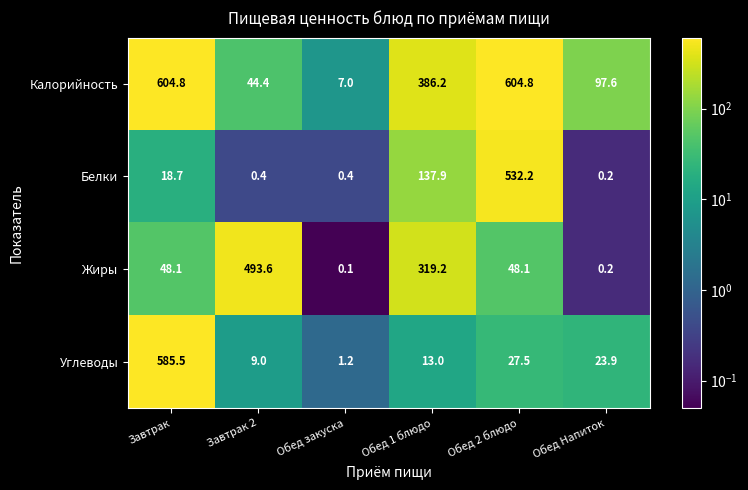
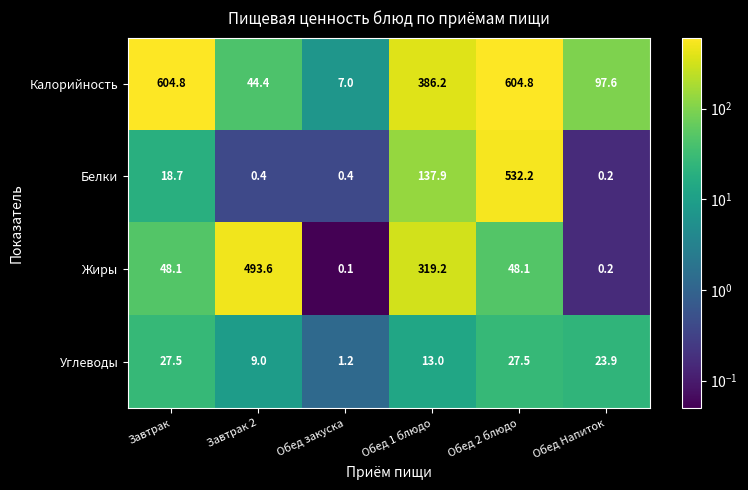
  {
    "Калорийность": {
      "Завтрак": 604.8,
      "Завтрак 2": 44.4,
      "Обед закуска": 7.0,
      "Обед 1 блюдо": 386.2,
      "Обед 2 блюдо": 604.8,
      "Обед Напиток": 97.6
    },
    "Белки": {
      "Завтрак": 18.7,
      "Завтрак 2": 0.4,
      "Обед закуска": 0.4,
      "Обед 1 блюдо": 137.9,
      "Обед 2 блюдо": 532.2,
      "Обед Напиток": 0.2
    },
    "Жиры": {
      "Завтрак": 48.1,
      "Завтрак 2": 493.6,
      "Обед закуска": 0.1,
      "Обед 1 блюдо": 319.2,
      "Обед 2 блюдо": 48.1,
      "Обед Напиток": 0.2
    },
    "Углеводы": {
-     "Завтрак": 585.5,
+     "Завтрак": 27.5,
      "Завтрак 2": 9.0,
      "Обед закуска": 1.2,
      "Обед 1 блюдо": 13.0,
      "Обед 2 блюдо": 27.5,
      "Обед Напиток": 23.9
    }
  }
